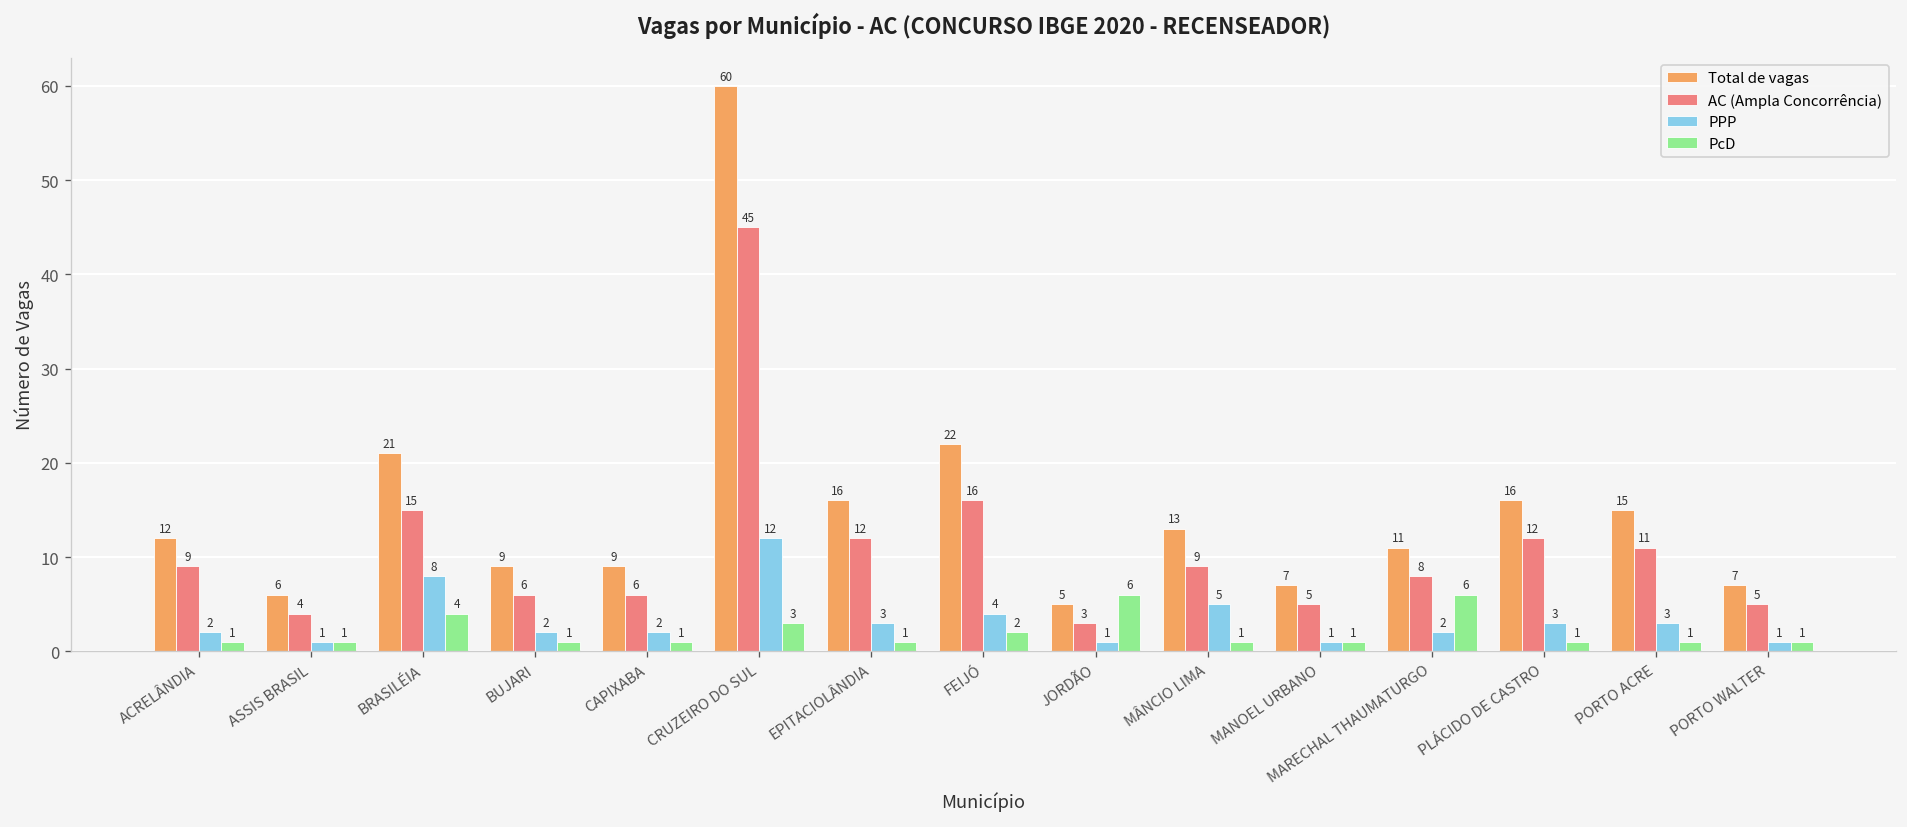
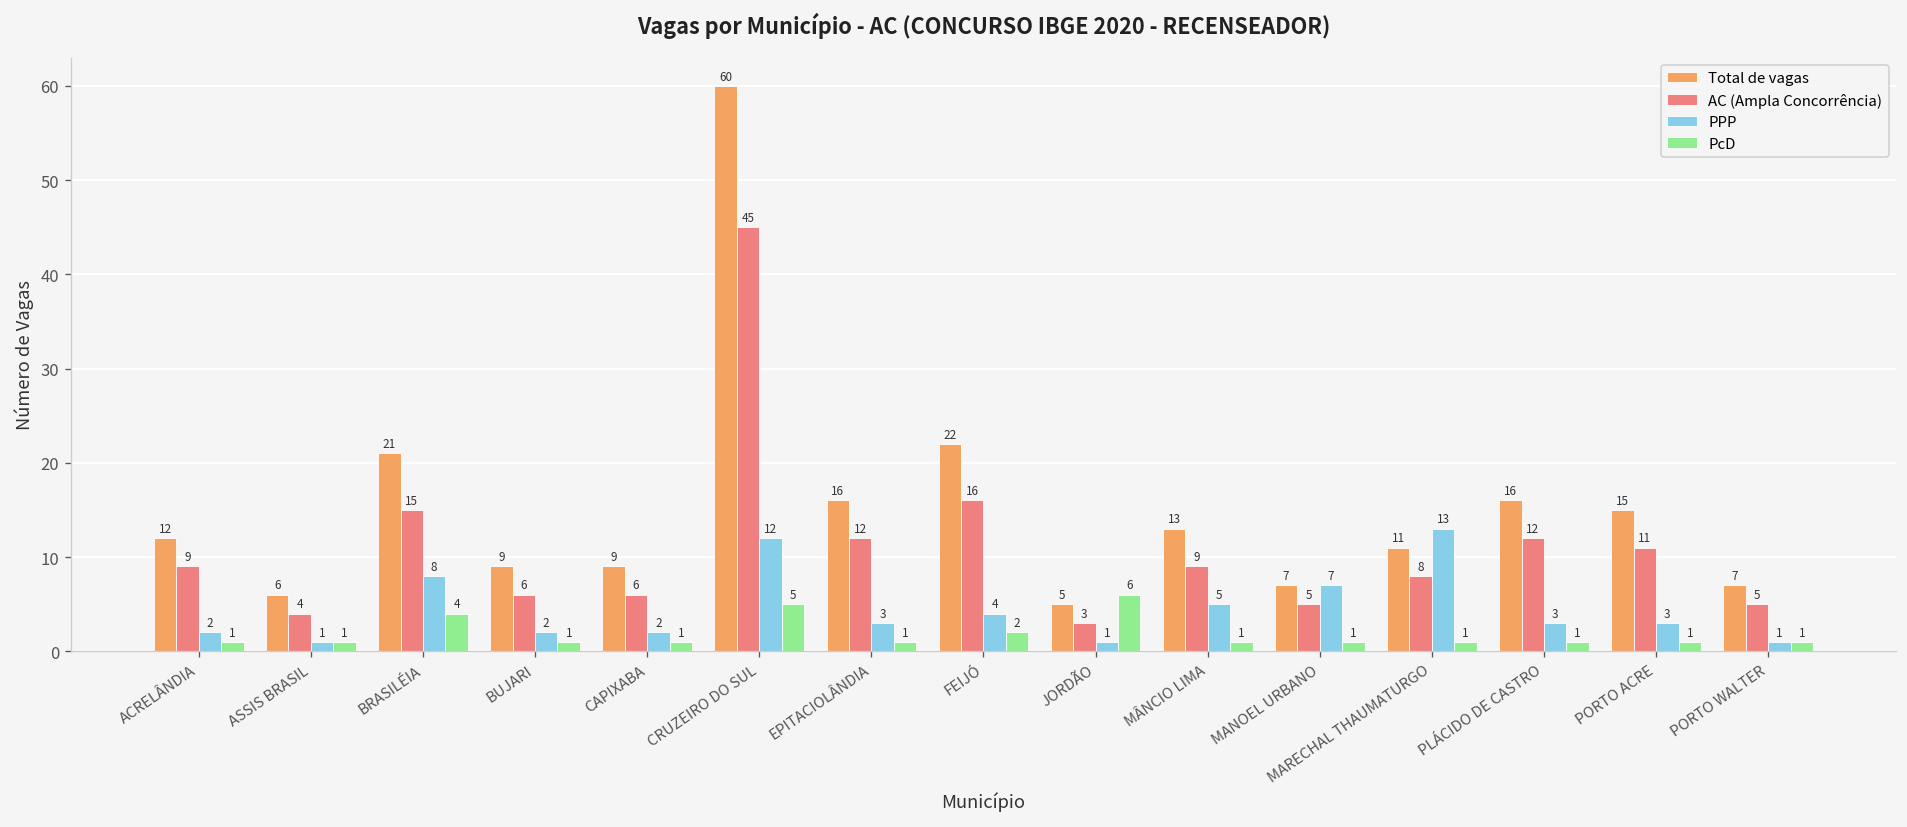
  {
    "PPP": {
      "ACRELÂNDIA": 2,
      "ASSIS BRASIL": 1,
      "BRASILÉIA": 8,
      "BUJARI": 2,
      "CAPIXABA": 2,
      "CRUZEIRO DO SUL": 12,
      "EPITACIOLÂNDIA": 3,
      "FEIJÓ": 4,
      "JORDÃO": 1,
      "MÂNCIO LIMA": 5,
-     "MANOEL URBANO": 1,
-     "MARECHAL THAUMATURGO": 2,
+     "MANOEL URBANO": 7,
+     "MARECHAL THAUMATURGO": 13,
      "PLÁCIDO DE CASTRO": 3,
      "PORTO ACRE": 3,
      "PORTO WALTER": 1
    },
    "PcD": {
      "ACRELÂNDIA": 1,
      "ASSIS BRASIL": 1,
      "BRASILÉIA": 4,
      "BUJARI": 1,
      "CAPIXABA": 1,
-     "CRUZEIRO DO SUL": 3,
+     "CRUZEIRO DO SUL": 5,
      "EPITACIOLÂNDIA": 1,
      "FEIJÓ": 2,
      "JORDÃO": 6,
      "MÂNCIO LIMA": 1,
      "MANOEL URBANO": 1,
-     "MARECHAL THAUMATURGO": 6,
+     "MARECHAL THAUMATURGO": 1,
      "PLÁCIDO DE CASTRO": 1,
      "PORTO ACRE": 1,
      "PORTO WALTER": 1
    }
  }
